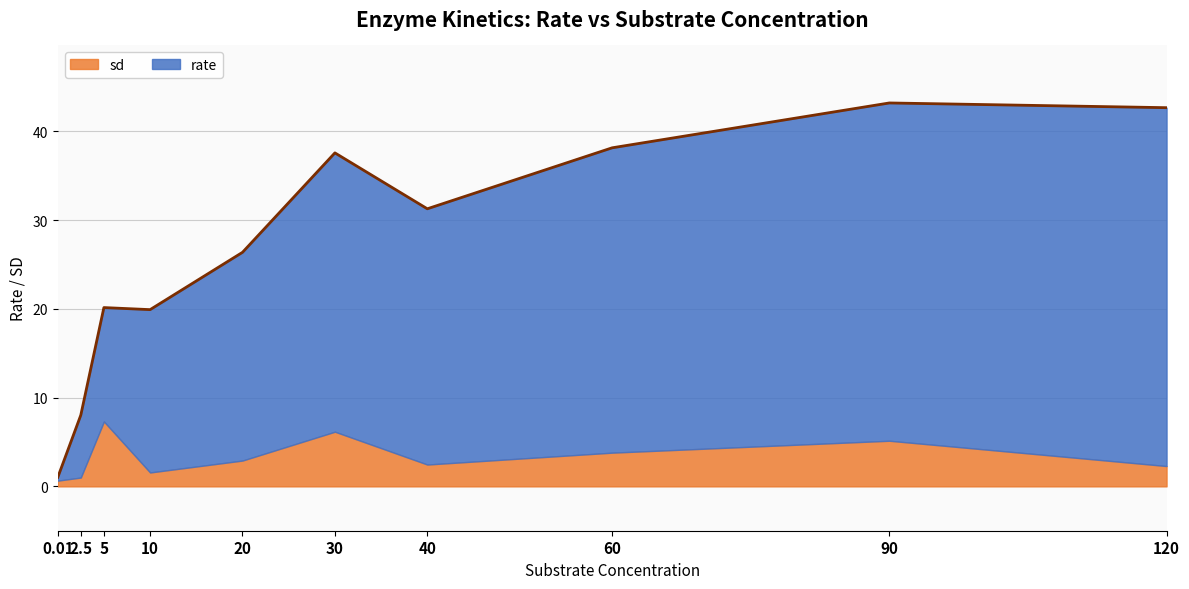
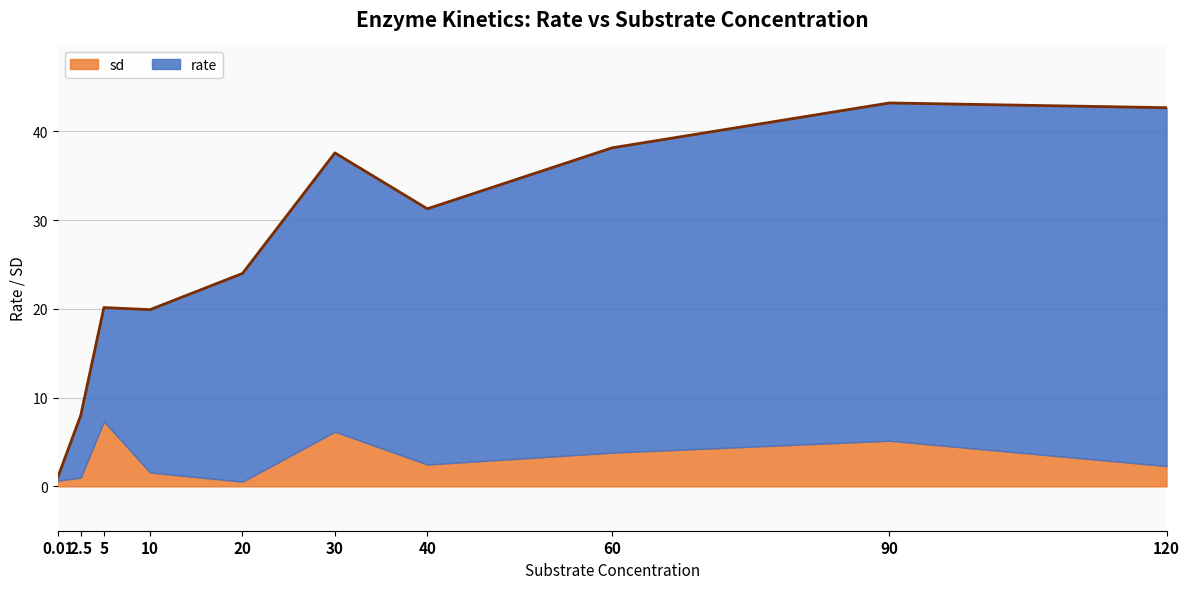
  {
    "sd": {
      "0.01": 1,
      "5": 7,
      "10": 2,
-     "20": 3,
+     "20": 1,
      "30": 6,
      "40": 2,
      "60": 4,
      "90": 5,
      "120": 2
    },
    "rate": {
      "0.01": 0,
      "5": 13,
      "10": 18,
      "20": 23,
      "30": 31,
      "40": 29,
      "60": 34,
      "90": 38,
      "120": 40
    }
  }
